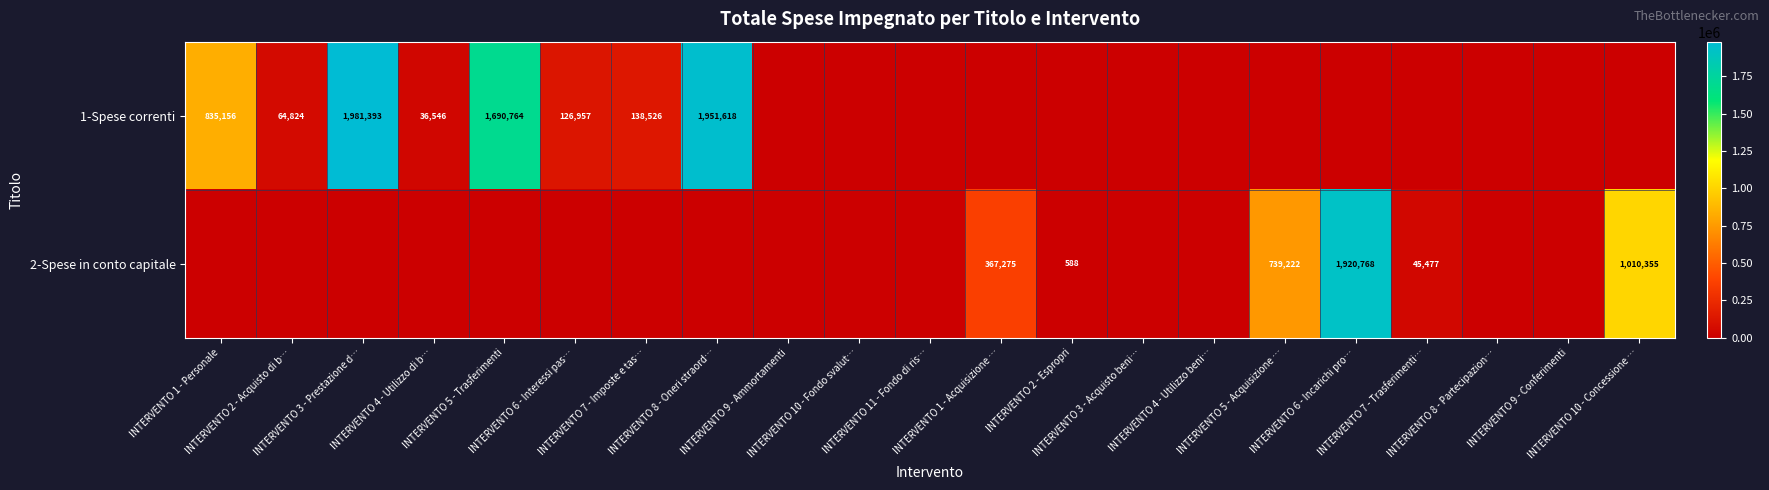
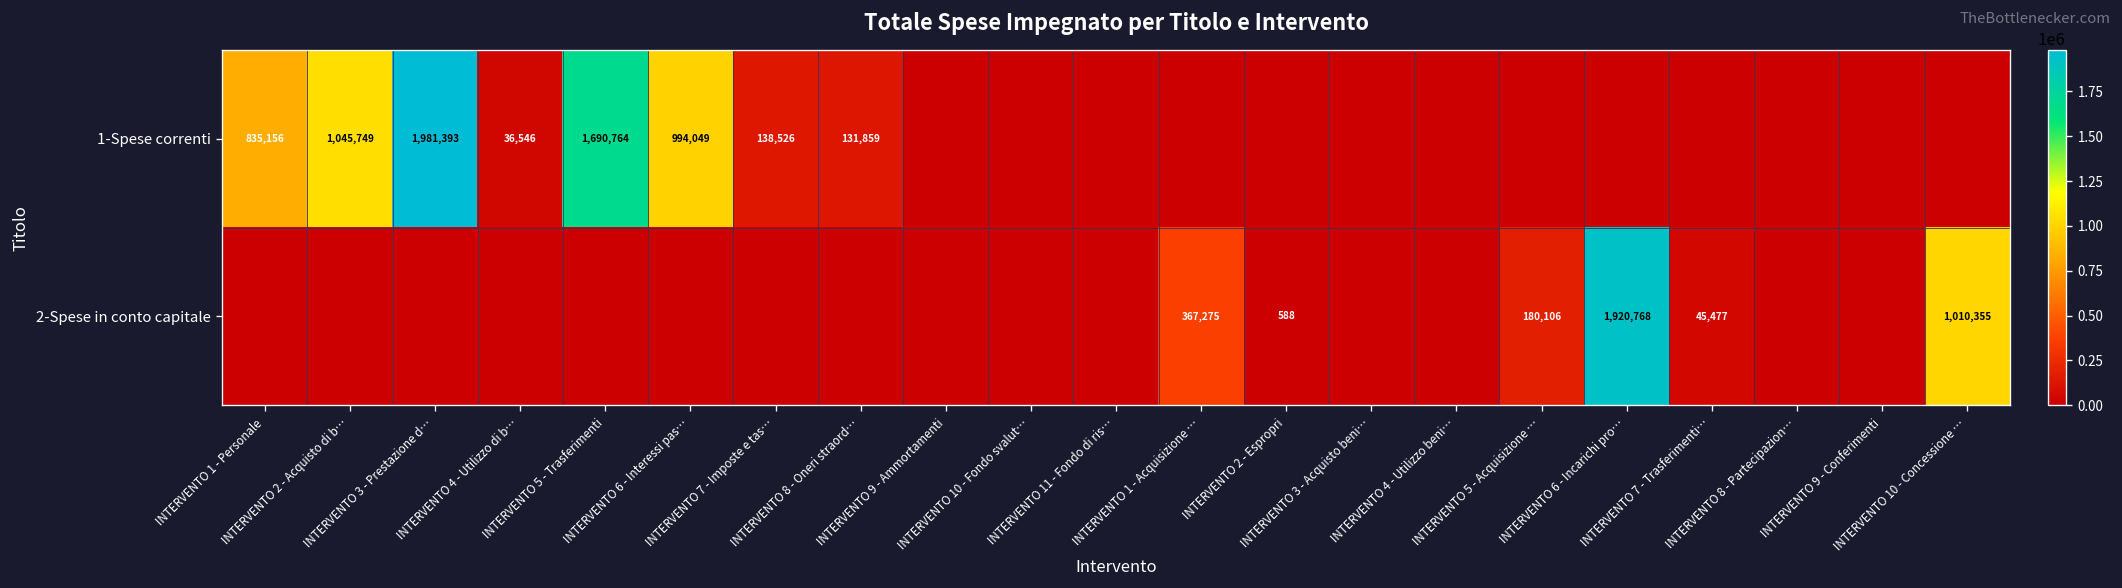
  {
    "1-Spese correnti": {
      "INTERVENTO 1 - Personale": "835,156",
-     "INTERVENTO 2 - Acquisto di b…": "64,824",
+     "INTERVENTO 2 - Acquisto di b…": "1,045,749",
      "INTERVENTO 3 - Prestazione d…": "1,981,393",
      "INTERVENTO 4 - Utilizzo di b…": "36,546",
      "INTERVENTO 5 - Trasferimenti": "1,690,764",
-     "INTERVENTO 6 - Interessi pas…": "126,957",
+     "INTERVENTO 6 - Interessi pas…": "994,049",
      "INTERVENTO 7 - Imposte e tas…": "138,526",
-     "INTERVENTO 8 - Oneri straord…": "1,951,618"
+     "INTERVENTO 8 - Oneri straord…": "131,859"
    },
    "2-Spese in conto capitale": {
      "INTERVENTO 1 - Acquisizione …": "367,275",
      "INTERVENTO 2 - Espropri": "588",
-     "INTERVENTO 5 - Acquisizione …": "739,222",
+     "INTERVENTO 5 - Acquisizione …": "180,106",
      "INTERVENTO 6 - Incarichi pro…": "1,920,768",
      "INTERVENTO 7 - Trasferimenti…": "45,477",
      "INTERVENTO 10 - Concessione …": "1,010,355"
    }
  }
